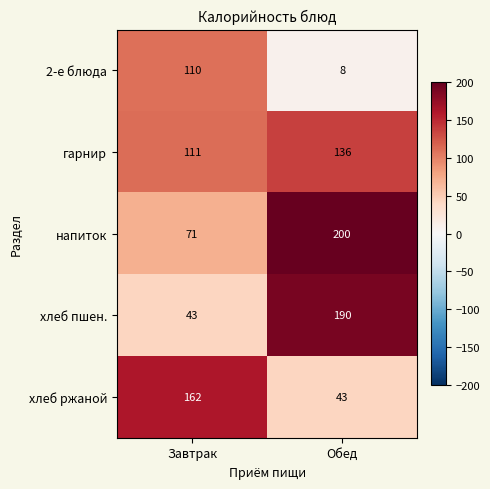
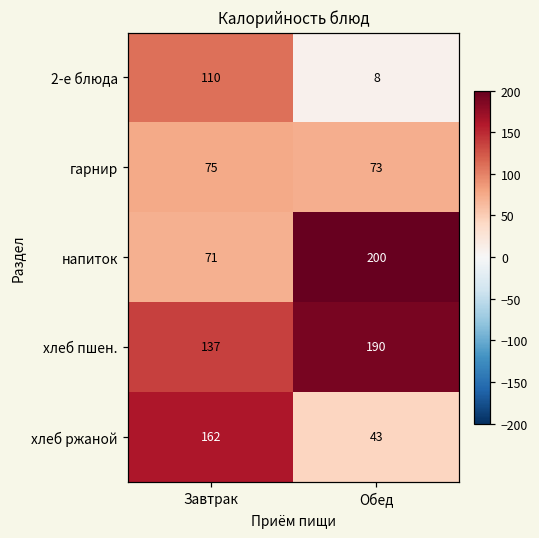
  {
    "2-е блюда": {
      "Завтрак": 110,
      "Обед": 8
    },
    "гарнир": {
-     "Завтрак": 111,
-     "Обед": 136
+     "Завтрак": 75,
+     "Обед": 73
    },
    "напиток": {
      "Завтрак": 71,
      "Обед": 200
    },
    "хлеб пшен.": {
-     "Завтрак": 43,
+     "Завтрак": 137,
      "Обед": 190
    },
    "хлеб ржаной": {
      "Завтрак": 162,
      "Обед": 43
    }
  }
